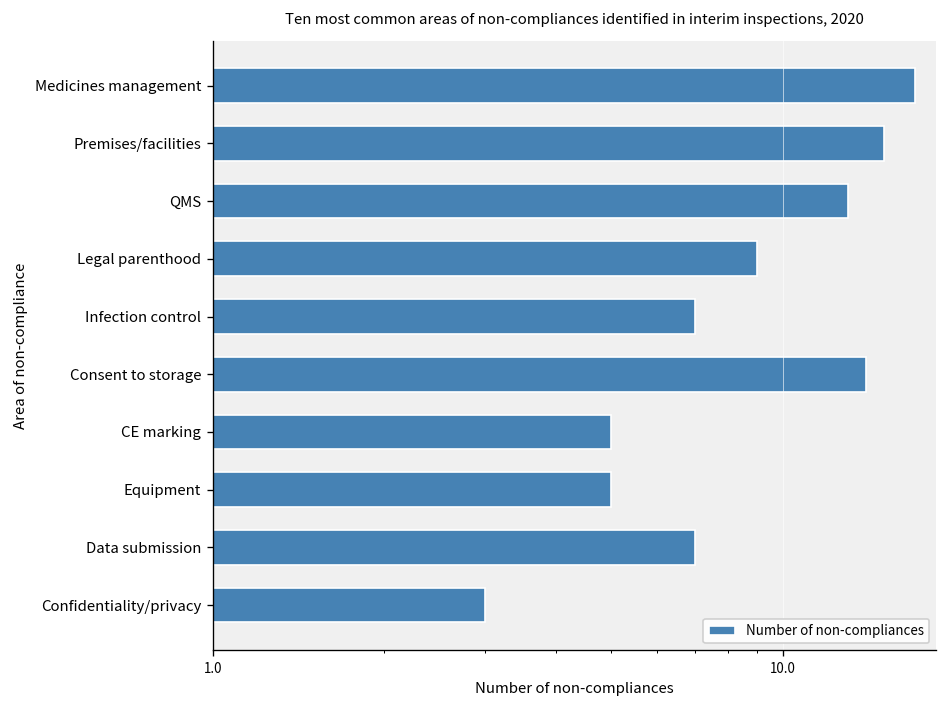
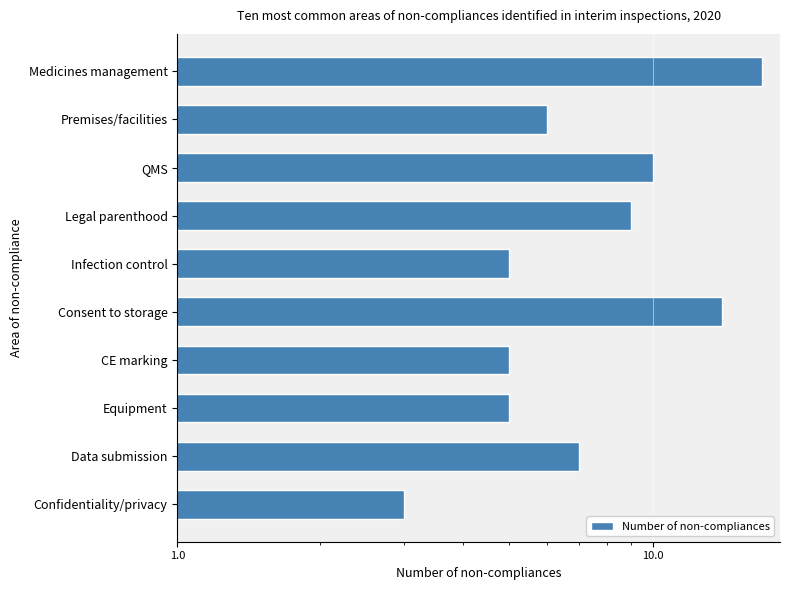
  {
    "Medicines management": 17,
-   "Premises/facilities": 15,
-   "QMS": 13,
+   "Premises/facilities": 6,
+   "QMS": 10,
    "Legal parenthood": 9,
-   "Infection control": 7,
+   "Infection control": 5,
    "Consent to storage": 14,
    "CE marking": 5,
    "Equipment": 5,
    "Data submission": 7,
    "Confidentiality/privacy": 3
  }
